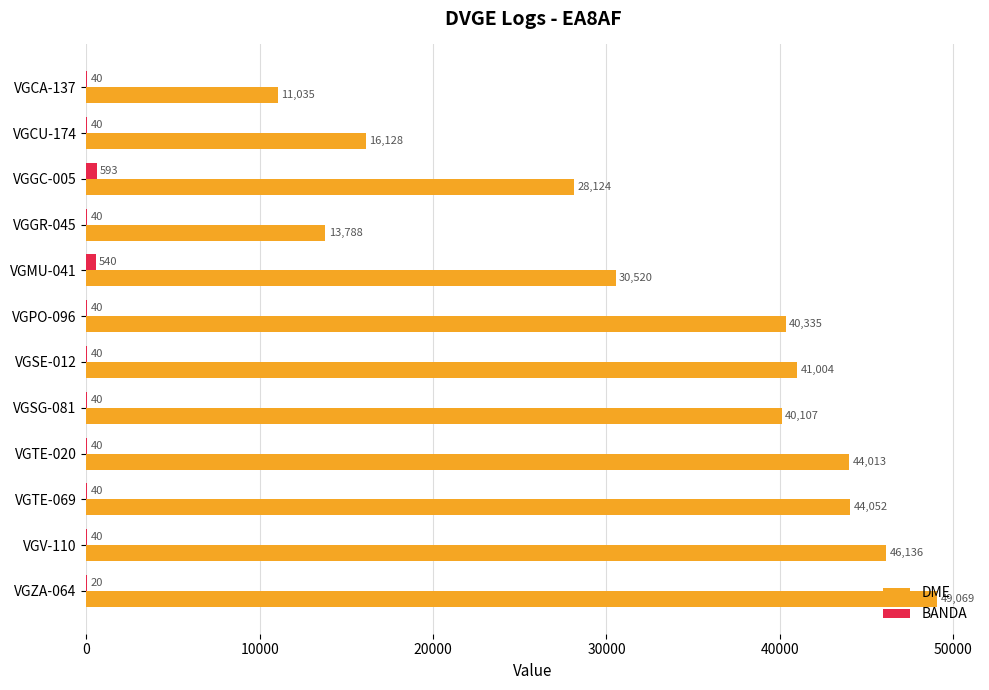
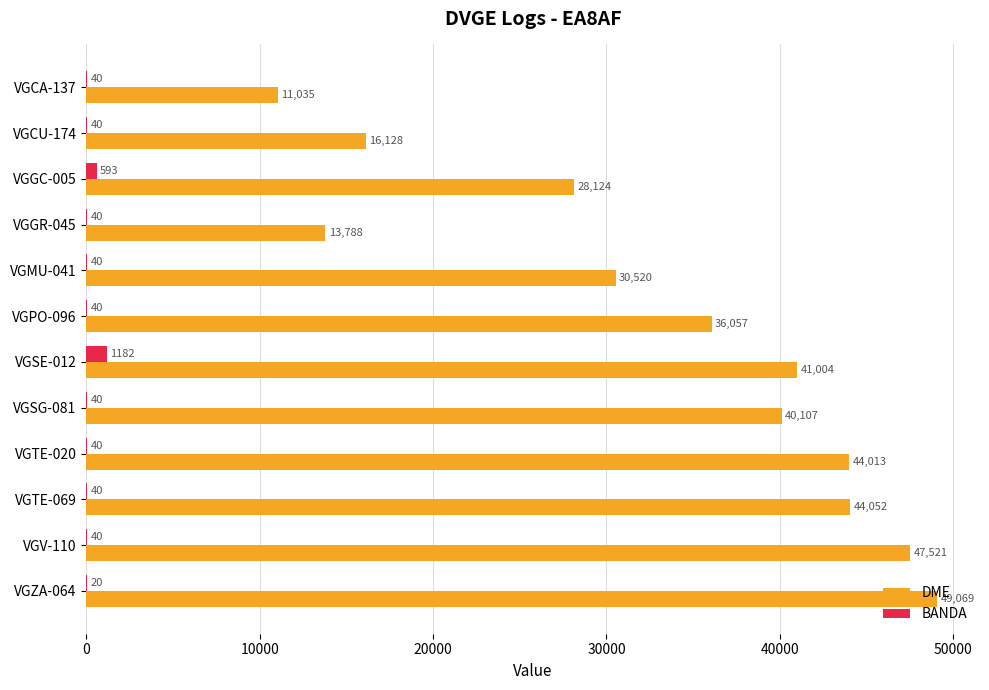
  {
    "DME": {
      "VGCA-137": "11,035",
      "VGCU-174": "16,128",
      "VGGC-005": "28,124",
      "VGGR-045": "13,788",
      "VGMU-041": "30,520",
-     "VGPO-096": "40,335",
+     "VGPO-096": "36,057",
      "VGSE-012": "41,004",
      "VGSG-081": "40,107",
      "VGTE-020": "44,013",
      "VGTE-069": "44,052",
-     "VGV-110": "46,136",
+     "VGV-110": "47,521",
      "VGZA-064": "49,069"
    },
    "BANDA": {
      "VGCA-137": "40",
      "VGCU-174": "40",
      "VGGC-005": "593",
      "VGGR-045": "40",
-     "VGMU-041": "540",
+     "VGMU-041": "40",
      "VGPO-096": "40",
-     "VGSE-012": "40",
+     "VGSE-012": "1182",
      "VGSG-081": "40",
      "VGTE-020": "40",
      "VGTE-069": "40",
      "VGV-110": "40",
      "VGZA-064": "20"
    }
  }
